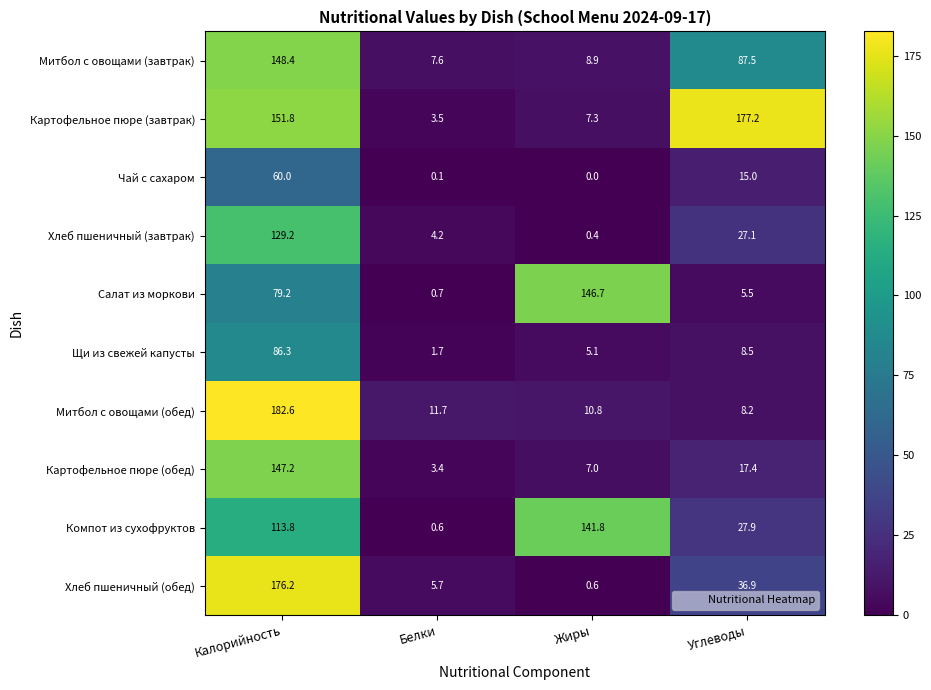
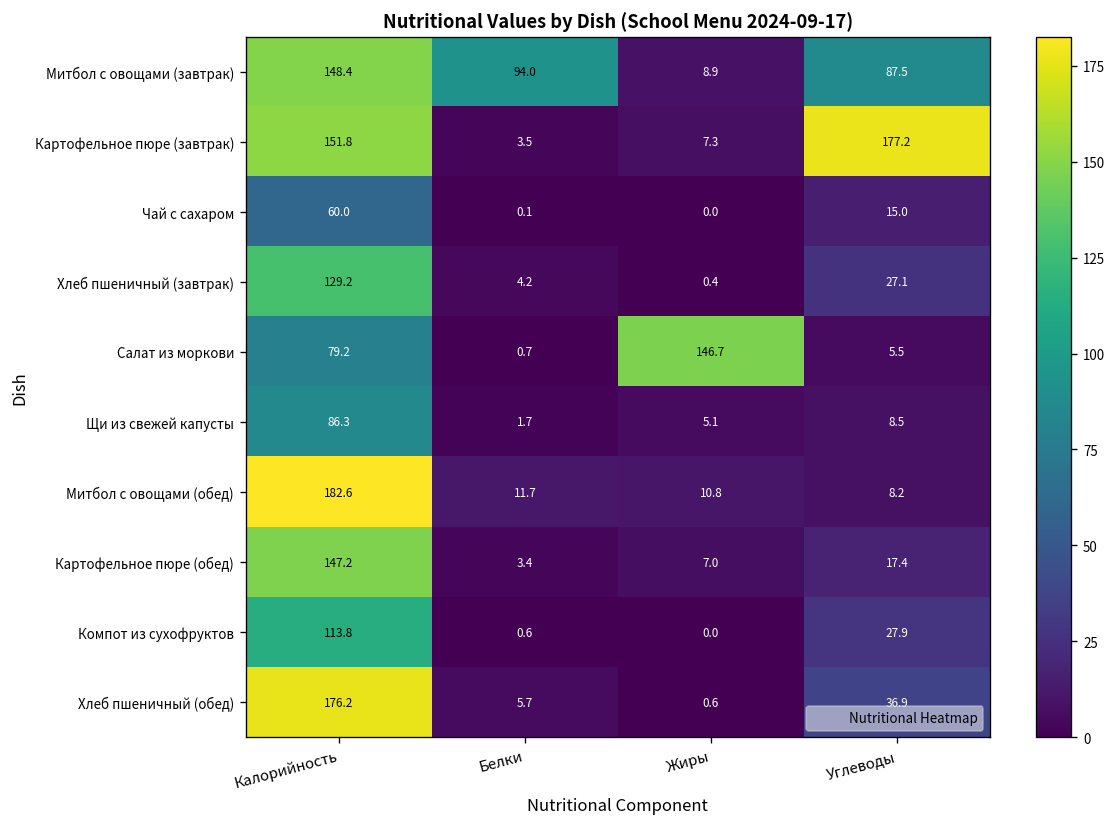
  {
    "Митбол с овощами (завтрак)": {
      "Калорийность": 148.4,
-     "Белки": 7.6,
+     "Белки": 94.0,
      "Жиры": 8.9,
      "Углеводы": 87.5
    },
    "Картофельное пюре (завтрак)": {
      "Калорийность": 151.8,
      "Белки": 3.5,
      "Жиры": 7.3,
      "Углеводы": 177.2
    },
    "Чай с сахаром": {
      "Калорийность": 60.0,
      "Белки": 0.1,
      "Жиры": 0.0,
      "Углеводы": 15.0
    },
    "Хлеб пшеничный (завтрак)": {
      "Калорийность": 129.2,
      "Белки": 4.2,
      "Жиры": 0.4,
      "Углеводы": 27.1
    },
    "Салат из моркови": {
      "Калорийность": 79.2,
      "Белки": 0.7,
      "Жиры": 146.7,
      "Углеводы": 5.5
    },
    "Щи из свежей капусты": {
      "Калорийность": 86.3,
      "Белки": 1.7,
      "Жиры": 5.1,
      "Углеводы": 8.5
    },
    "Митбол с овощами (обед)": {
      "Калорийность": 182.6,
      "Белки": 11.7,
      "Жиры": 10.8,
      "Углеводы": 8.2
    },
    "Картофельное пюре (обед)": {
      "Калорийность": 147.2,
      "Белки": 3.4,
      "Жиры": 7.0,
      "Углеводы": 17.4
    },
    "Компот из сухофруктов": {
      "Калорийность": 113.8,
      "Белки": 0.6,
-     "Жиры": 141.8,
+     "Жиры": 0.0,
      "Углеводы": 27.9
    },
    "Хлеб пшеничный (обед)": {
      "Калорийность": 176.2,
      "Белки": 5.7,
      "Жиры": 0.6
    }
  }
